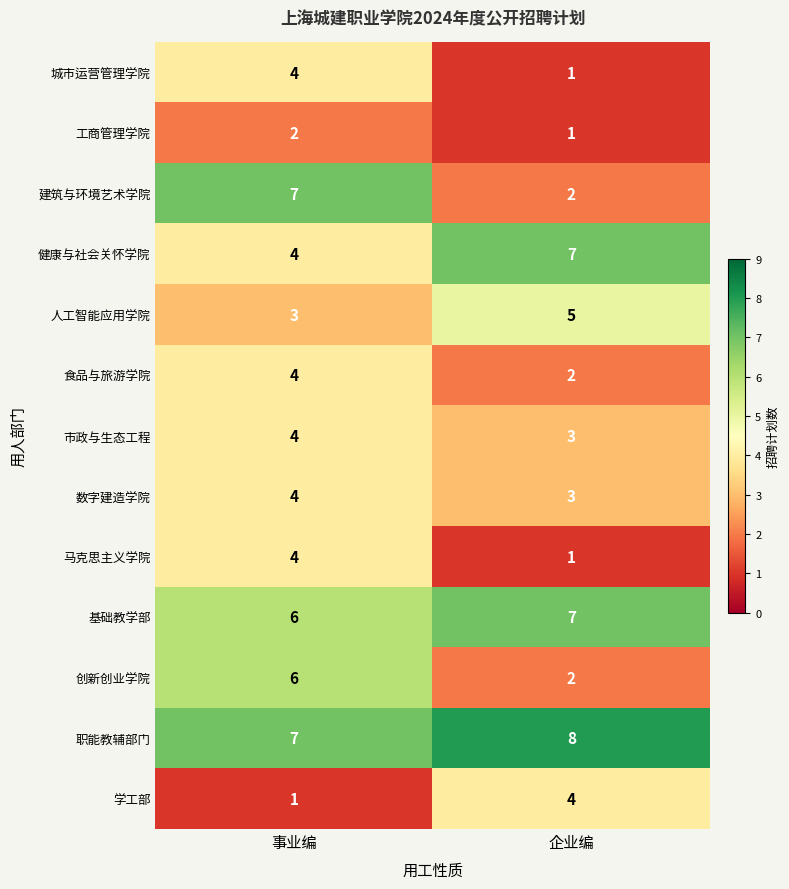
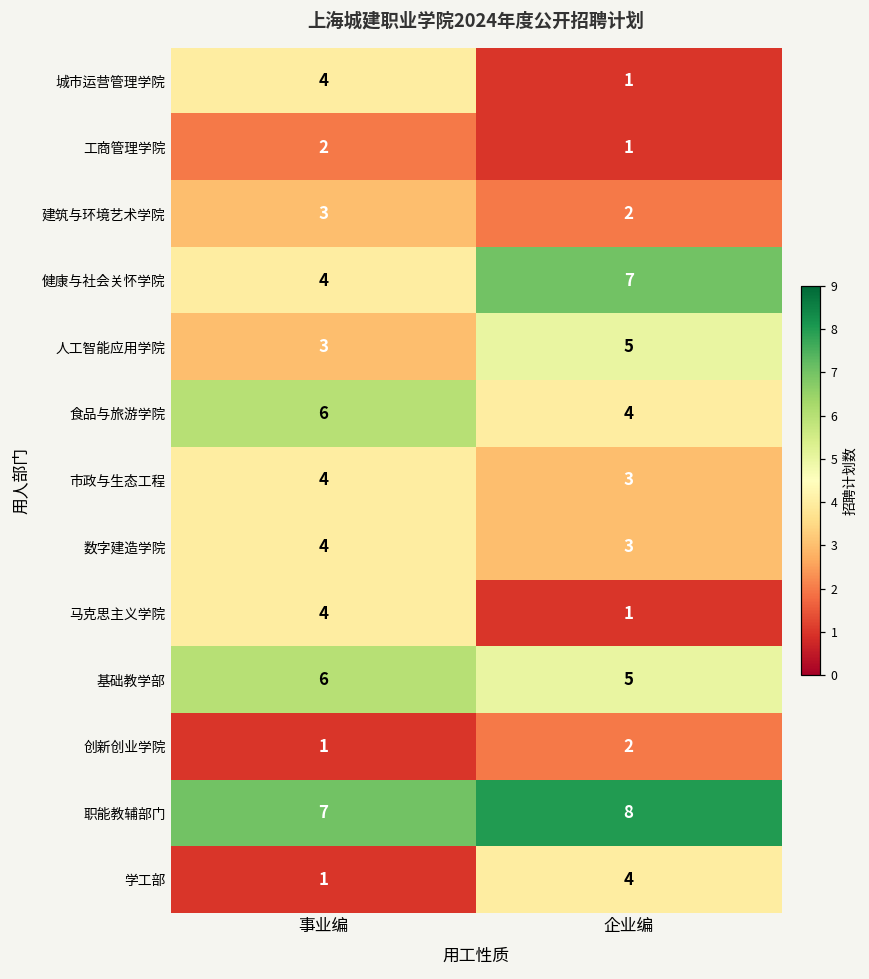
  {
    "城市运营管理学院": {
      "事业编": 4,
      "企业编": 1
    },
    "工商管理学院": {
      "事业编": 2,
      "企业编": 1
    },
    "建筑与环境艺术学院": {
-     "事业编": 7,
+     "事业编": 3,
      "企业编": 2
    },
    "健康与社会关怀学院": {
      "事业编": 4,
      "企业编": 7
    },
    "人工智能应用学院": {
      "事业编": 3,
      "企业编": 5
    },
    "食品与旅游学院": {
-     "事业编": 4,
-     "企业编": 2
+     "事业编": 6,
+     "企业编": 4
    },
    "市政与生态工程": {
      "事业编": 4,
      "企业编": 3
    },
    "数字建造学院": {
      "事业编": 4,
      "企业编": 3
    },
    "马克思主义学院": {
      "事业编": 4,
      "企业编": 1
    },
    "基础教学部": {
      "事业编": 6,
-     "企业编": 7
+     "企业编": 5
    },
    "创新创业学院": {
-     "事业编": 6,
+     "事业编": 1,
      "企业编": 2
    },
    "职能教辅部门": {
      "事业编": 7,
      "企业编": 8
    },
    "学工部": {
      "事业编": 1,
      "企业编": 4
    }
  }
